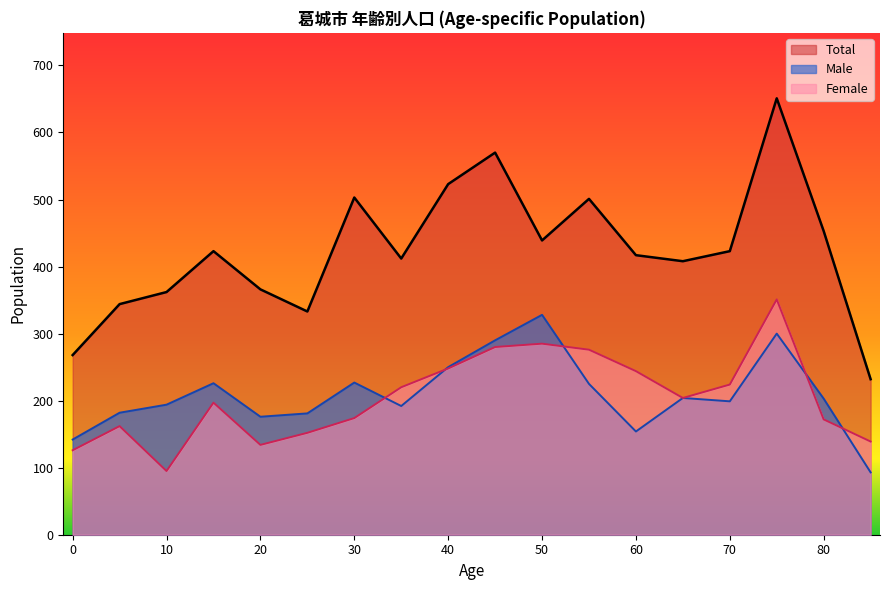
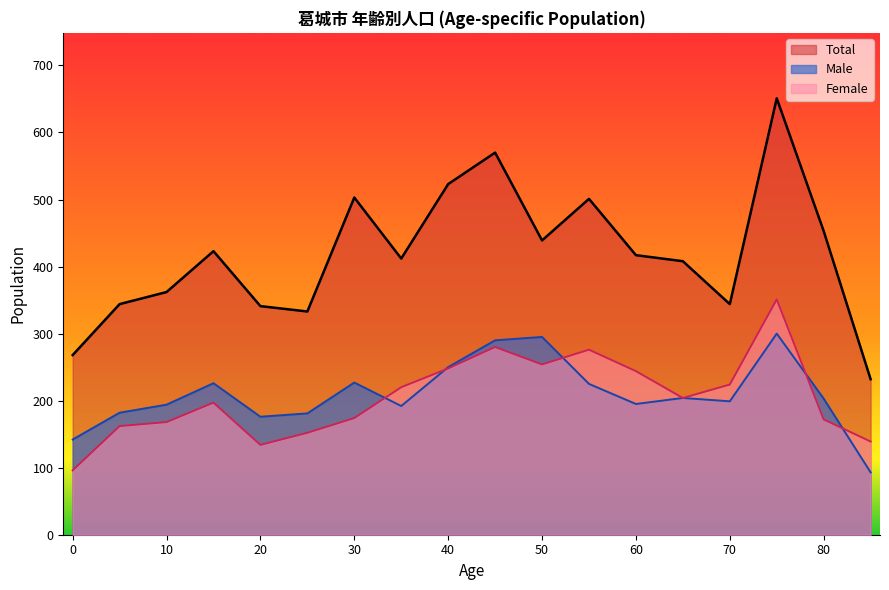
  {
    "Total": {
      "0": 270,
      "10": 360,
-     "20": 370,
+     "20": 340,
      "30": 500,
      "40": 520,
      "50": 440,
      "60": 420,
-     "70": 420,
+     "70": 340,
      "80": 450
    },
    "Male": {
      "0": 140,
      "10": 190,
      "20": 180,
      "30": 230,
-     "50": 330,
-     "60": 150,
+     "50": 300,
+     "60": 200,
      "70": 200,
      "80": 200
    },
    "Female": {
-     "0": 130,
-     "10": 100,
+     "0": 100,
+     "10": 170,
      "20": 130,
      "30": 170,
-     "50": 290,
+     "50": 250,
      "60": 240,
      "70": 220,
      "80": 170
    }
  }
